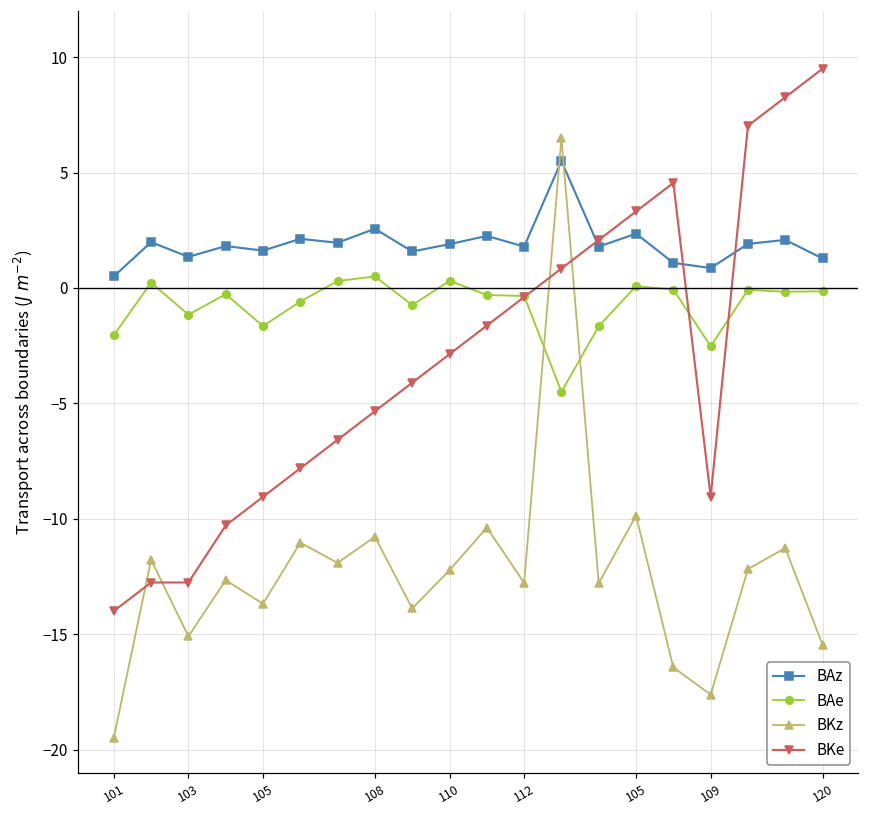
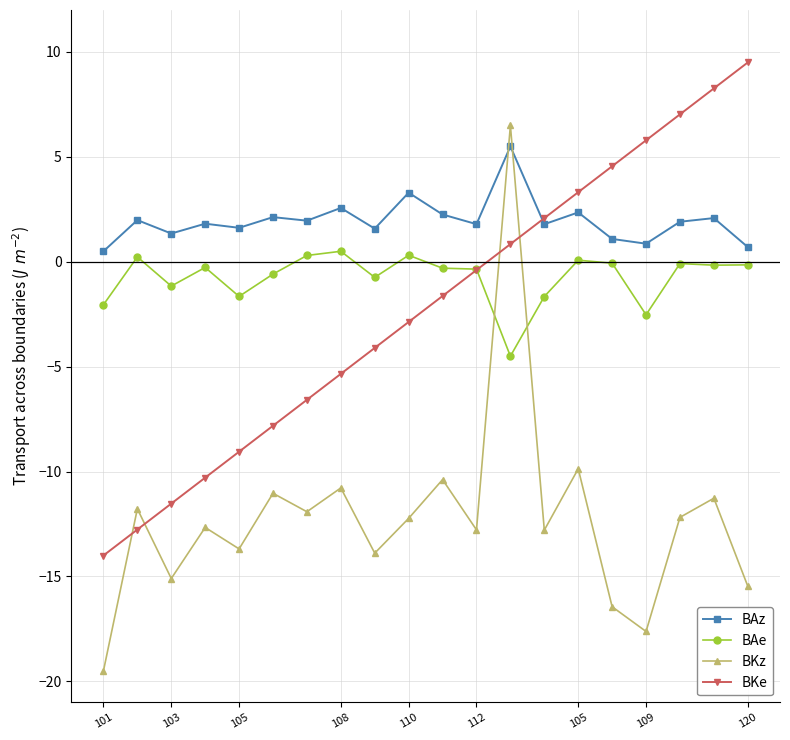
  {
    "BAz": {
      "101": 0.5,
      "103": 1.3,
      "108": 2.6,
-     "110": 1.9,
+     "110": 3.3,
      "112": 1.8,
      "109": 0.9,
-     "120": 1.3
+     "120": 0.7
    },
    "BAe": {
      "101": -2.0,
      "103": -1.2,
      "108": 0.5,
      "110": 0.3,
      "109": -2.5,
      "120": -0.1
    },
    "BKz": {
      "101": -19.5,
      "103": -15.1,
      "108": -10.8,
      "110": -12.2,
      "112": -12.8,
      "109": -17.6,
      "120": -15.5
    },
    "BKe": {
      "101": -14.0,
-     "103": -12.8,
+     "103": -11.5,
      "108": -5.3,
      "110": -2.9,
-     "109": -9.1,
+     "109": 5.8,
      "120": 9.5
    }
  }
